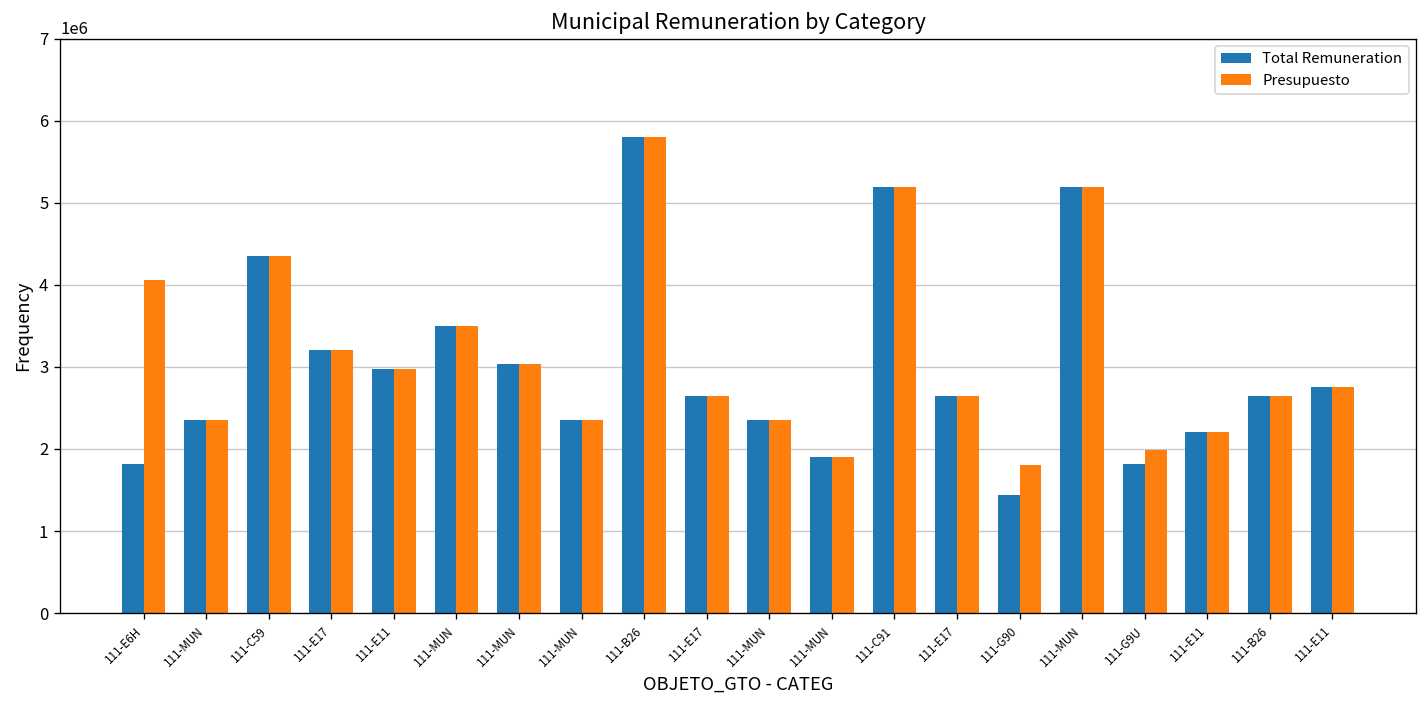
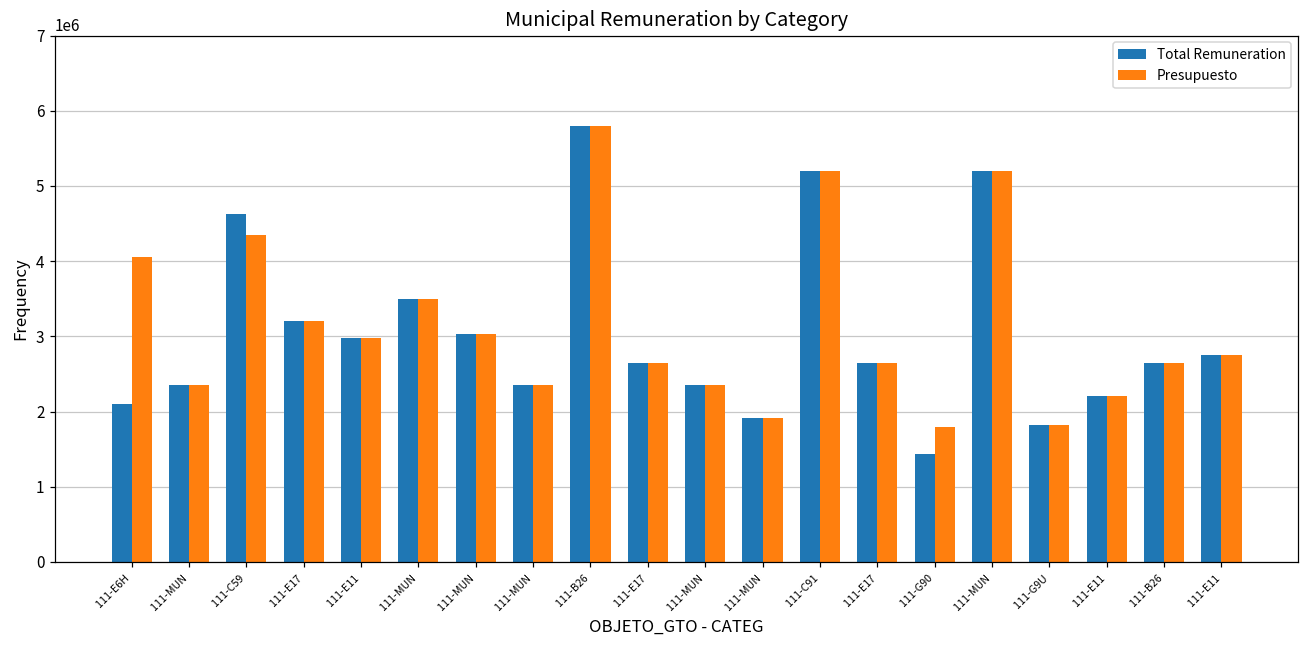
  {
    "Total Remuneration": {
-     "111-E6H": 1800000,
-     "111-C59": 4400000,
+     "111-E6H": 2100000,
+     "111-C59": 4600000,
      "111-C91": 5200000,
      "111-G90": 1400000,
      "111-G9U": 1800000
    },
    "Presupuesto": {
      "111-E6H": 4100000,
      "111-C59": 4400000,
      "111-C91": 5200000,
      "111-G90": 1800000,
-     "111-G9U": 2000000
+     "111-G9U": 1800000
    }
  }
